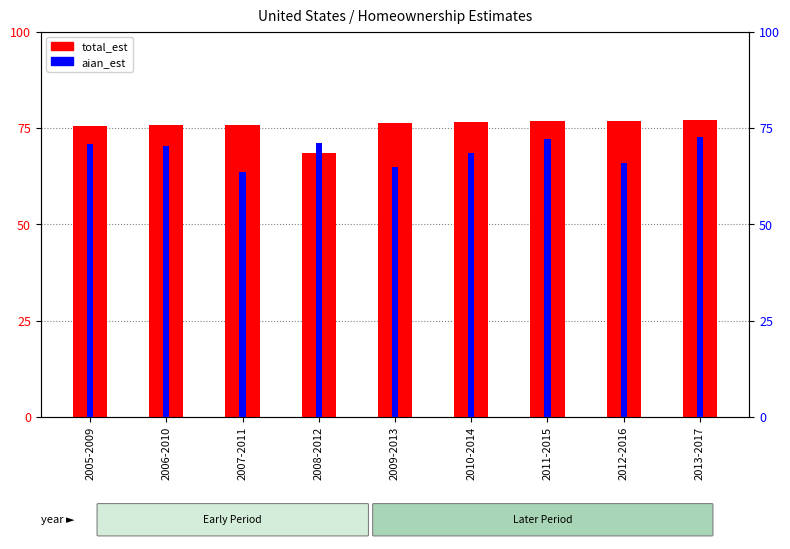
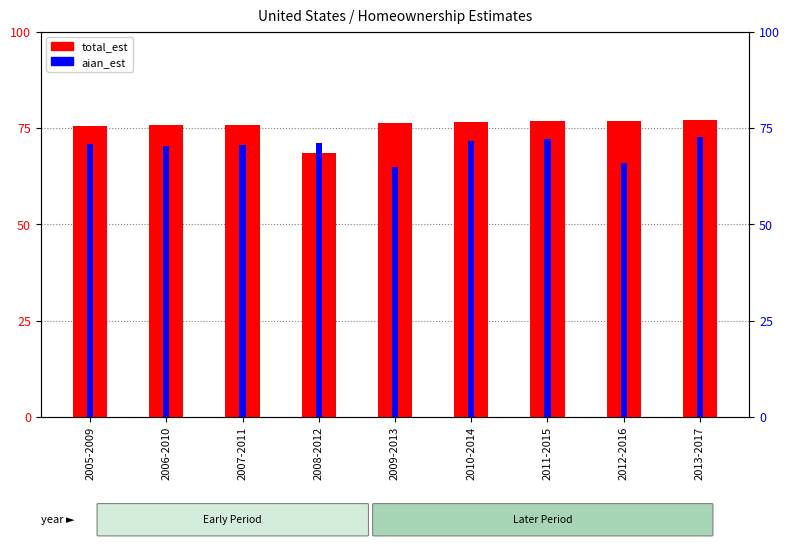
  {
    "total_est": {
      "2005-2009": 75,
      "2006-2010": 76,
      "2007-2011": 76,
      "2008-2012": 69,
      "2009-2013": 76,
      "2010-2014": 77,
      "2011-2015": 77,
      "2012-2016": 77,
      "2013-2017": 77
    },
    "aian_est": {
      "2005-2009": 71,
      "2006-2010": 70,
-     "2007-2011": 63,
+     "2007-2011": 71,
      "2008-2012": 71,
      "2009-2013": 65,
-     "2010-2014": 69,
+     "2010-2014": 72,
      "2011-2015": 72,
      "2012-2016": 66,
      "2013-2017": 73
    }
  }
